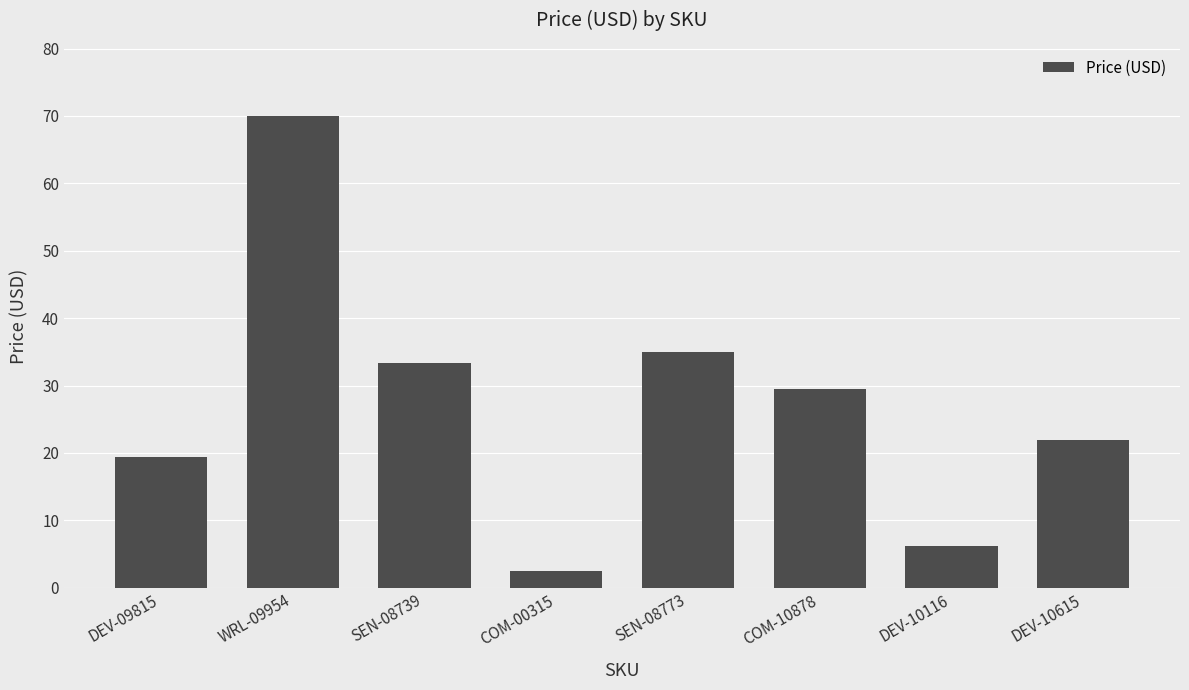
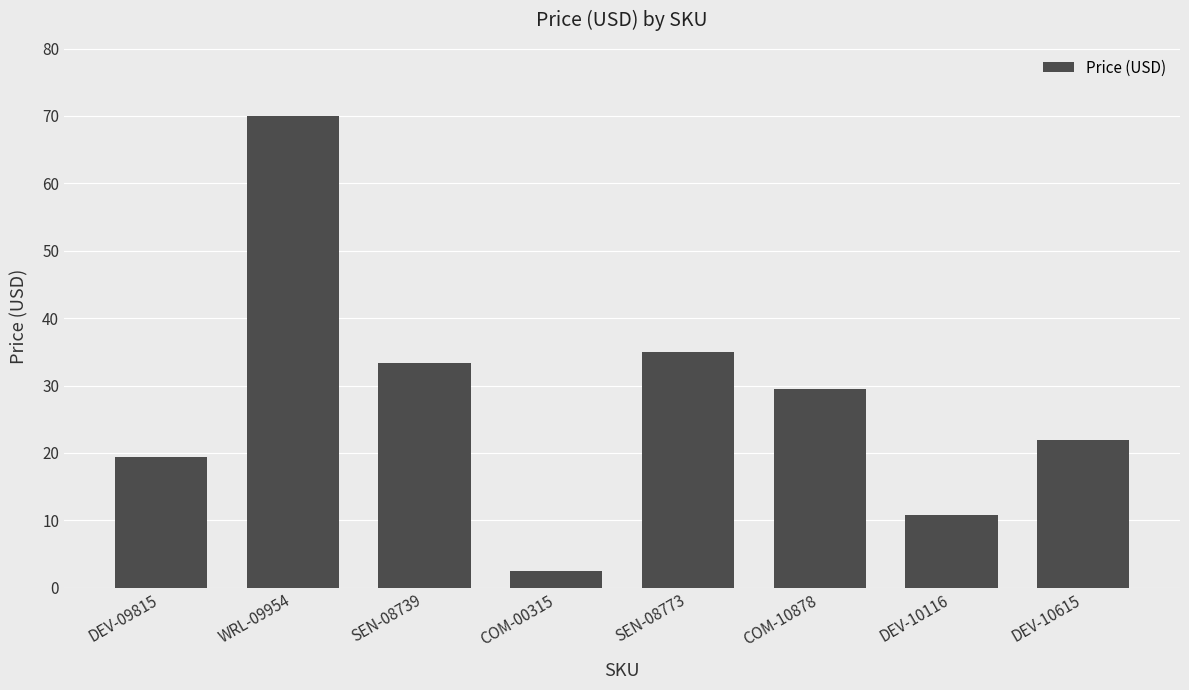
  {
    "DEV-09815": 19,
    "WRL-09954": 70,
    "SEN-08739": 33,
    "COM-00315": 3,
    "SEN-08773": 35,
    "COM-10878": 30,
-   "DEV-10116": 6,
+   "DEV-10116": 11,
    "DEV-10615": 22
  }
